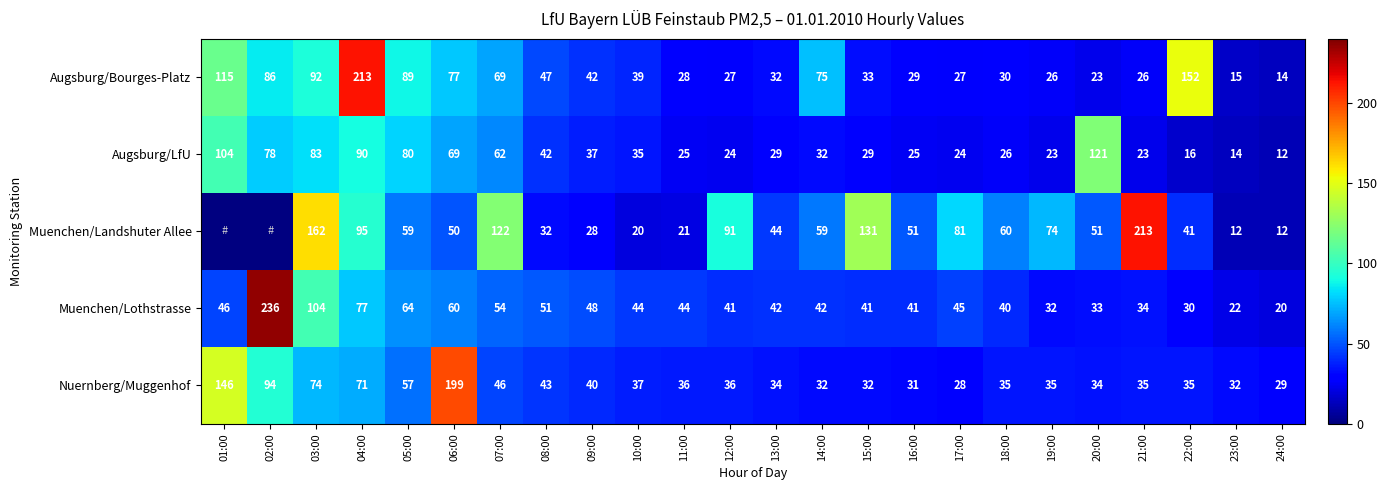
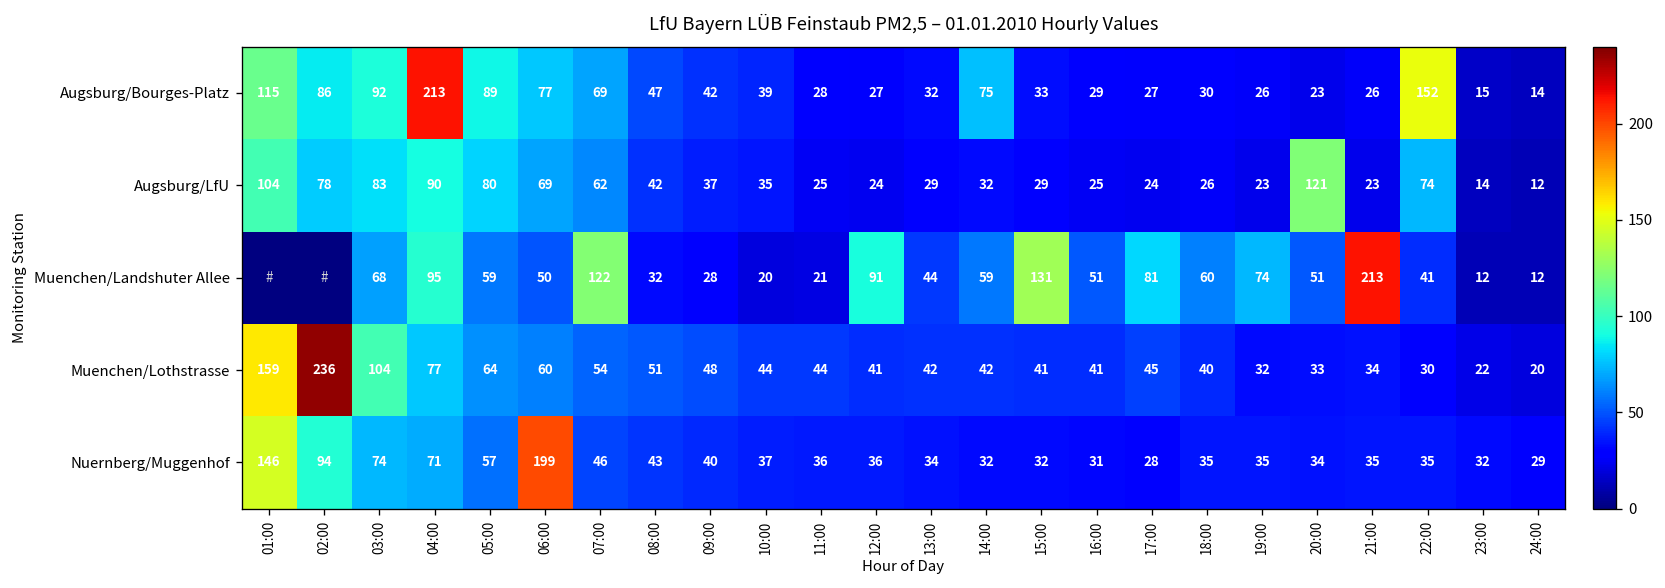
  {
    "Augsburg/Bourges-Platz": {
      "01:00": 115,
      "02:00": 86,
      "03:00": 92,
      "04:00": 213,
      "05:00": 89,
      "06:00": 77,
      "07:00": 69,
      "08:00": 47,
      "09:00": 42,
      "10:00": 39,
      "11:00": 28,
      "12:00": 27,
      "13:00": 32,
      "14:00": 75,
      "15:00": 33,
      "16:00": 29,
      "17:00": 27,
      "18:00": 30,
      "19:00": 26,
      "20:00": 23,
      "21:00": 26,
      "22:00": 152,
      "23:00": 15,
      "24:00": 14
    },
    "Augsburg/LfU": {
      "01:00": 104,
      "02:00": 78,
      "03:00": 83,
      "04:00": 90,
      "05:00": 80,
      "06:00": 69,
      "07:00": 62,
      "08:00": 42,
      "09:00": 37,
      "10:00": 35,
      "11:00": 25,
      "12:00": 24,
      "13:00": 29,
      "14:00": 32,
      "15:00": 29,
      "16:00": 25,
      "17:00": 24,
      "18:00": 26,
      "19:00": 23,
      "20:00": 121,
      "21:00": 23,
-     "22:00": 16,
+     "22:00": 74,
      "23:00": 14,
      "24:00": 12
    },
    "Muenchen/Landshuter Allee": {
-     "03:00": 162,
+     "03:00": 68,
      "04:00": 95,
      "05:00": 59,
      "06:00": 50,
      "07:00": 122,
      "08:00": 32,
      "09:00": 28,
      "10:00": 20,
      "11:00": 21,
      "12:00": 91,
      "13:00": 44,
      "14:00": 59,
      "15:00": 131,
      "16:00": 51,
      "17:00": 81,
      "18:00": 60,
      "19:00": 74,
      "20:00": 51,
      "21:00": 213,
      "22:00": 41,
      "23:00": 12,
      "24:00": 12
    },
    "Muenchen/Lothstrasse": {
-     "01:00": 46,
+     "01:00": 159,
      "02:00": 236,
      "03:00": 104,
      "04:00": 77,
      "05:00": 64,
      "06:00": 60,
      "07:00": 54,
      "08:00": 51,
      "09:00": 48,
      "10:00": 44,
      "11:00": 44,
      "12:00": 41,
      "13:00": 42,
      "14:00": 42,
      "15:00": 41,
      "16:00": 41,
      "17:00": 45,
      "18:00": 40,
      "19:00": 32,
      "20:00": 33,
      "21:00": 34,
      "22:00": 30,
      "23:00": 22,
      "24:00": 20
    },
    "Nuernberg/Muggenhof": {
      "01:00": 146,
      "02:00": 94,
      "03:00": 74,
      "04:00": 71,
      "05:00": 57,
      "06:00": 199,
      "07:00": 46,
      "08:00": 43,
      "09:00": 40,
      "10:00": 37,
      "11:00": 36,
      "12:00": 36,
      "13:00": 34,
      "14:00": 32,
      "15:00": 32,
      "16:00": 31,
      "17:00": 28,
      "18:00": 35,
      "19:00": 35,
      "20:00": 34,
      "21:00": 35,
      "22:00": 35,
      "23:00": 32,
      "24:00": 29
    }
  }
